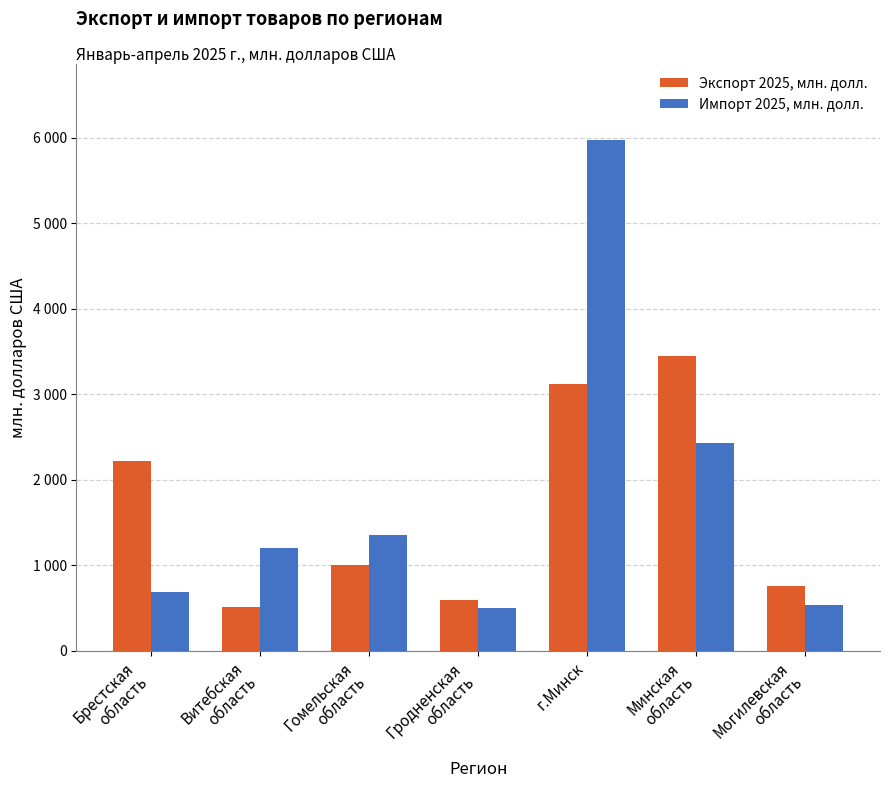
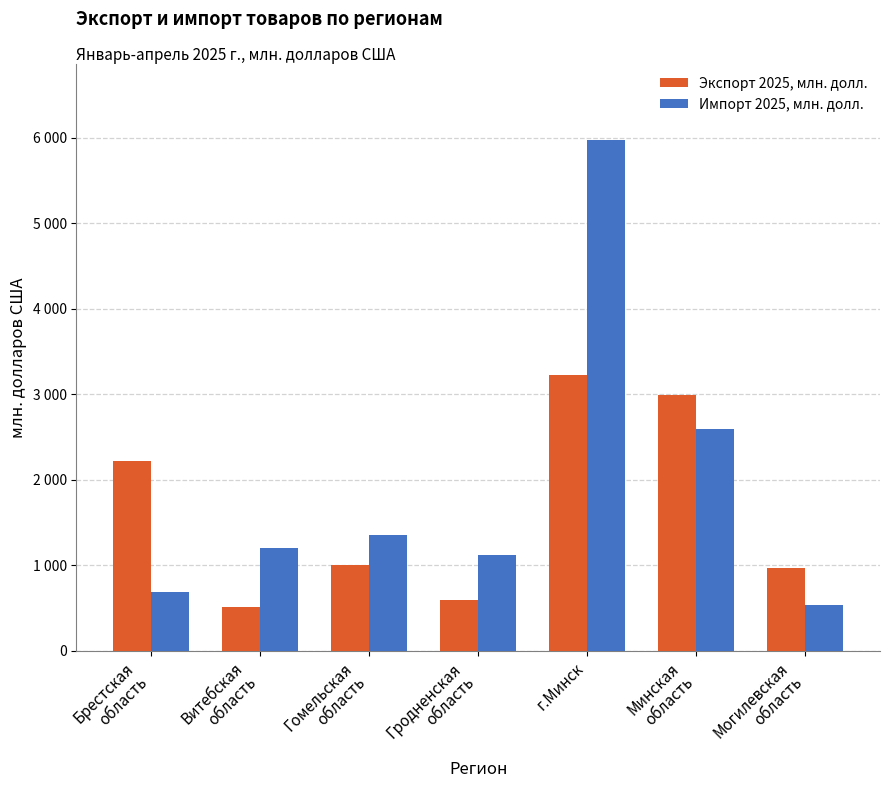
  {
    "Экспорт 2025, млн. долл.": {
      "Брестская область": 2200,
      "Витебская область": 500,
      "Гомельская область": 1000,
      "Гродненская область": 600,
-     "г.Минск": 3100,
-     "Минская область": 3400,
-     "Могилевская область": 800
+     "г.Минск": 3200,
+     "Минская область": 3000,
+     "Могилевская область": 1000
    },
    "Импорт 2025, млн. долл.": {
      "Брестская область": 700,
      "Витебская область": 1200,
      "Гомельская область": 1300,
-     "Гродненская область": 500,
+     "Гродненская область": 1100,
      "г.Минск": 6000,
-     "Минская область": 2400,
+     "Минская область": 2600,
      "Могилевская область": 500
    }
  }
